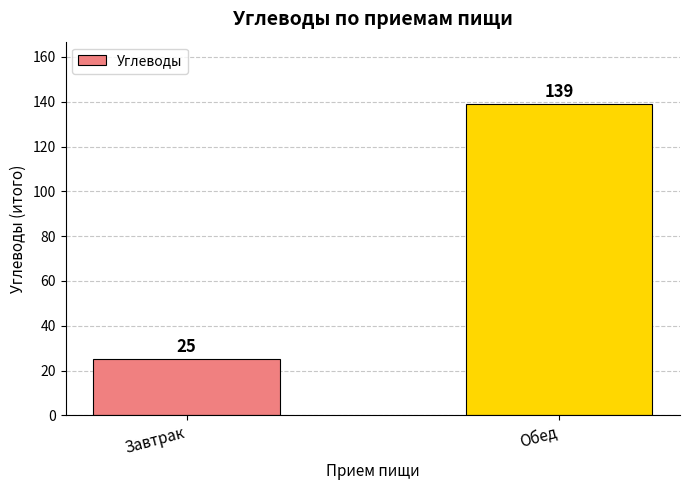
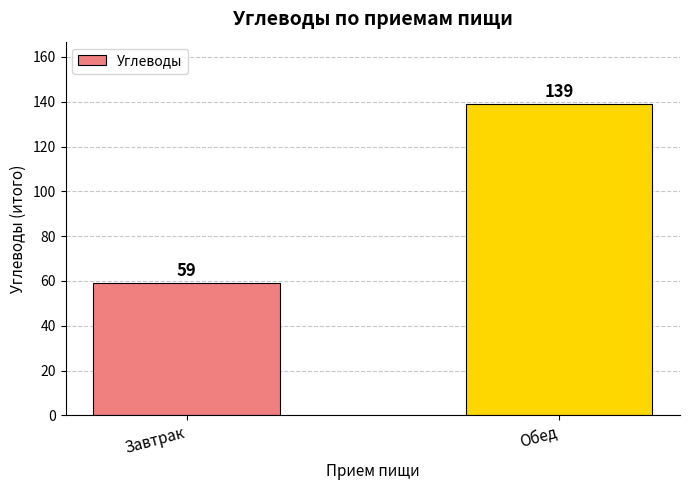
  {
-   "Завтрак": 25,
+   "Завтрак": 59,
    "Обед": 139
  }
